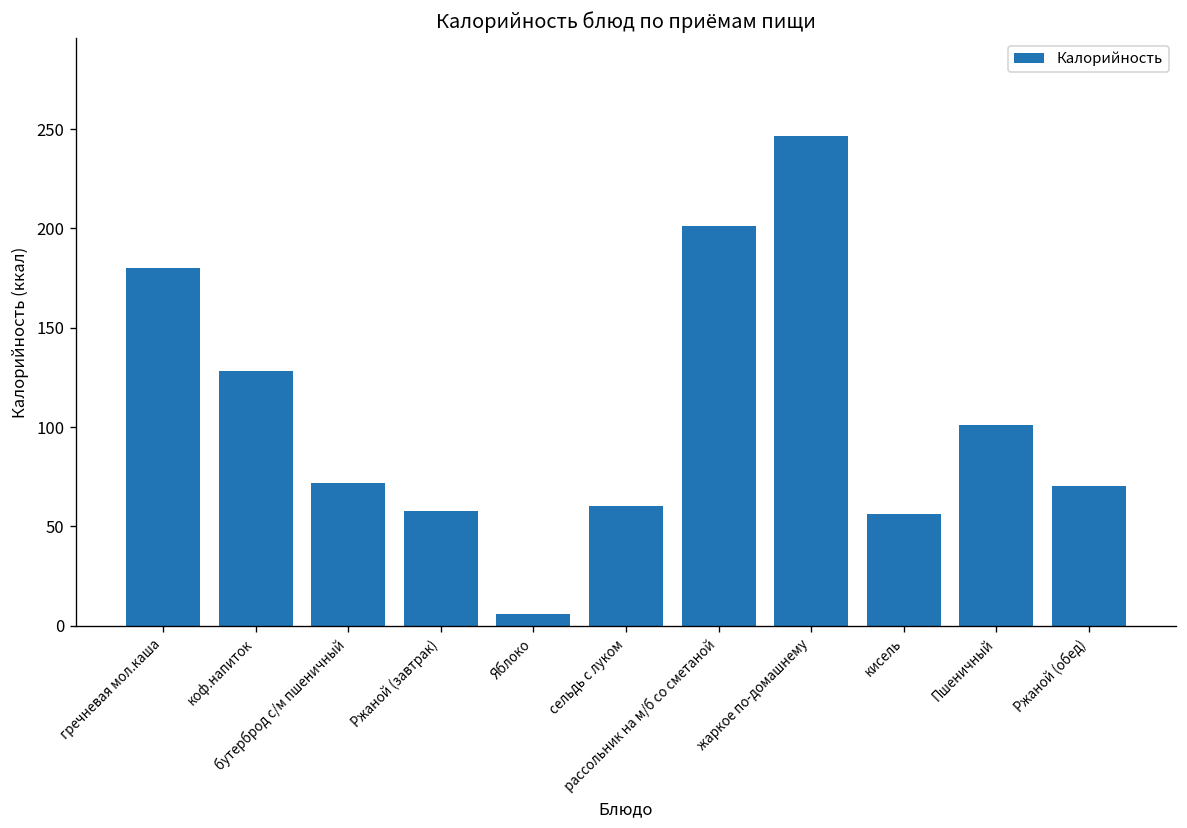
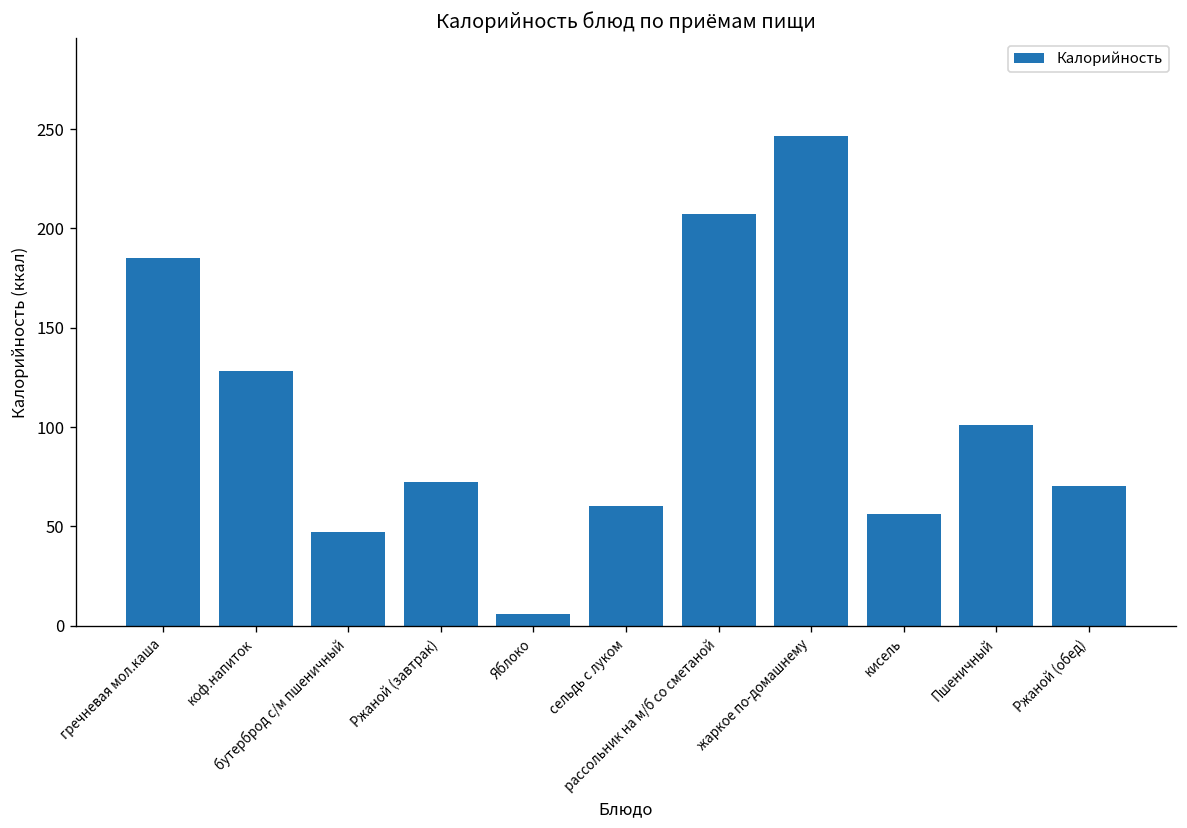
  {
-   "гречневая мол.каша": 180,
+   "гречневая мол.каша": 185,
    "коф.напиток": 128,
-   "бутерброд с/м пшеничный": 72,
-   "Ржаной (завтрак)": 58,
+   "бутерброд с/м пшеничный": 47,
+   "Ржаной (завтрак)": 73,
    "Яблоко": 6,
    "сельдь с луком": 61,
-   "рассольник на м/б со сметаной": 201,
+   "рассольник на м/б со сметаной": 207,
    "жаркое по-домашнему": 246,
    "кисель": 56,
    "Пшеничный": 101,
    "Ржаной (обед)": 70
  }
